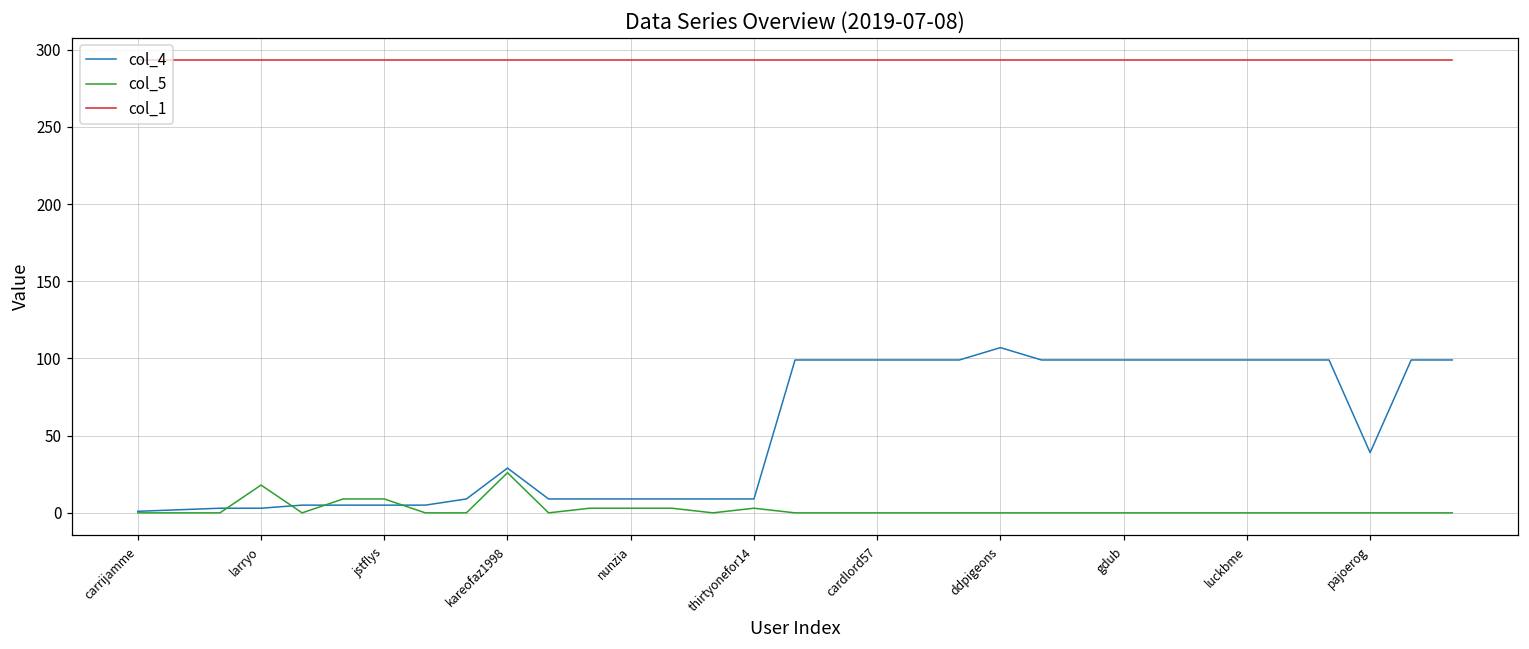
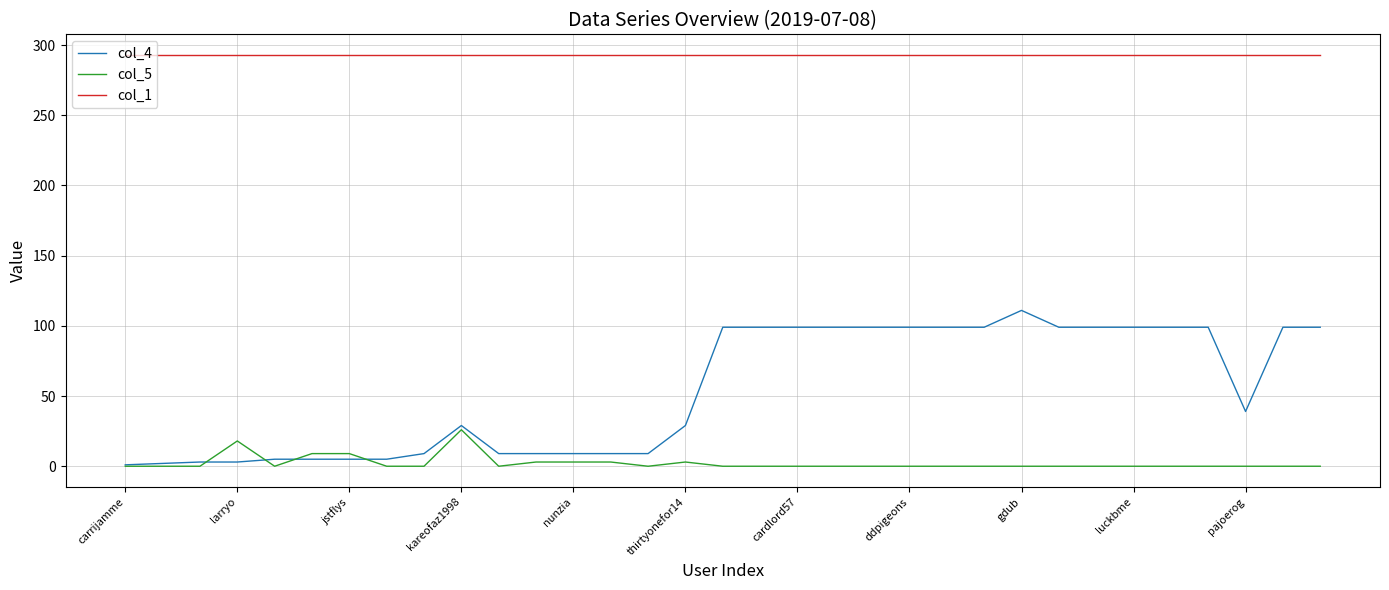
  {
    "col_4": {
      "larryo": 3,
      "jstflys": 5,
      "kareofaz1998": 29,
      "nunzia": 9,
-     "thirtyonefor14": 9,
+     "thirtyonefor14": 29,
      "cardlord57": 99,
-     "ddpigeons": 107,
-     "gdub": 99,
+     "ddpigeons": 99,
+     "gdub": 111,
      "luckbme": 99,
      "pajoerog": 39
    },
    "col_5": {
      "larryo": 18,
      "jstflys": 9,
      "kareofaz1998": 26,
      "nunzia": 3,
      "thirtyonefor14": 3,
      "cardlord57": 0,
      "ddpigeons": 0,
      "gdub": 0,
      "luckbme": 0,
      "pajoerog": 0
    },
    "col_1": {
      "larryo": 293,
      "jstflys": 293,
      "kareofaz1998": 293,
      "nunzia": 293,
      "thirtyonefor14": 293,
      "cardlord57": 293,
      "ddpigeons": 293,
      "gdub": 293,
      "luckbme": 293,
      "pajoerog": 293
    }
  }
